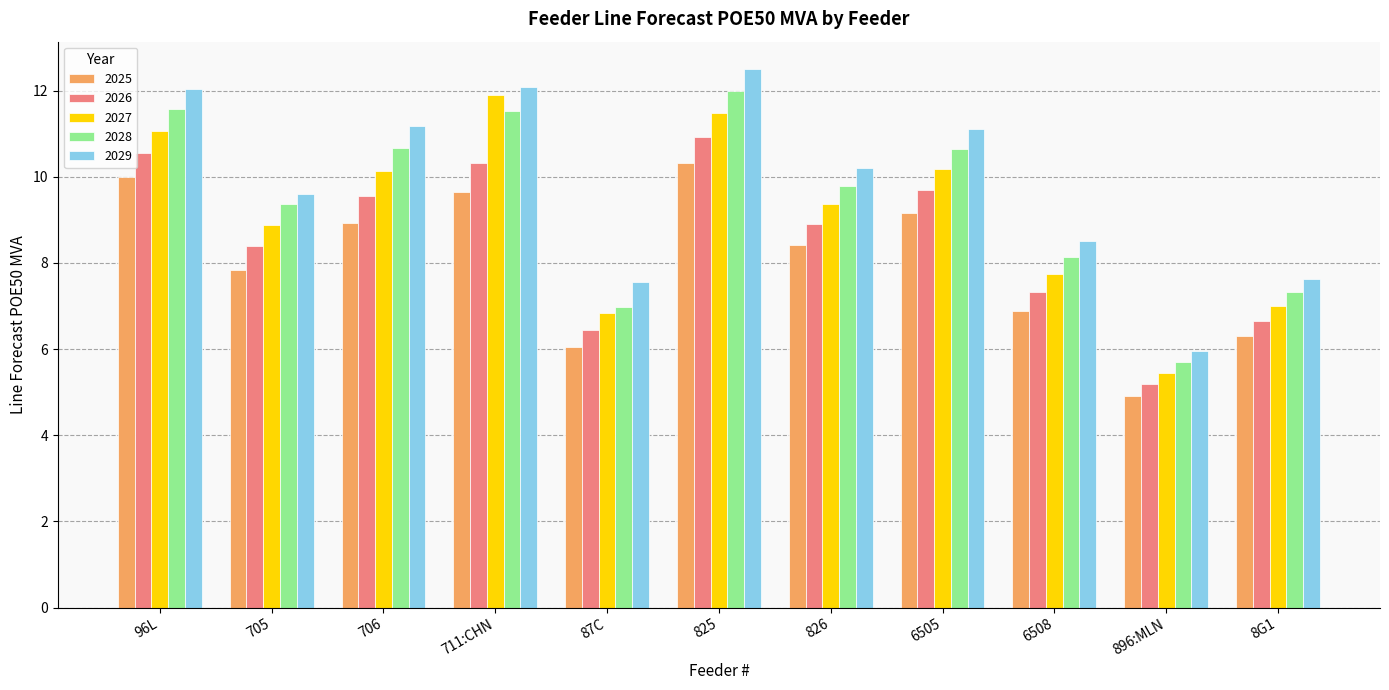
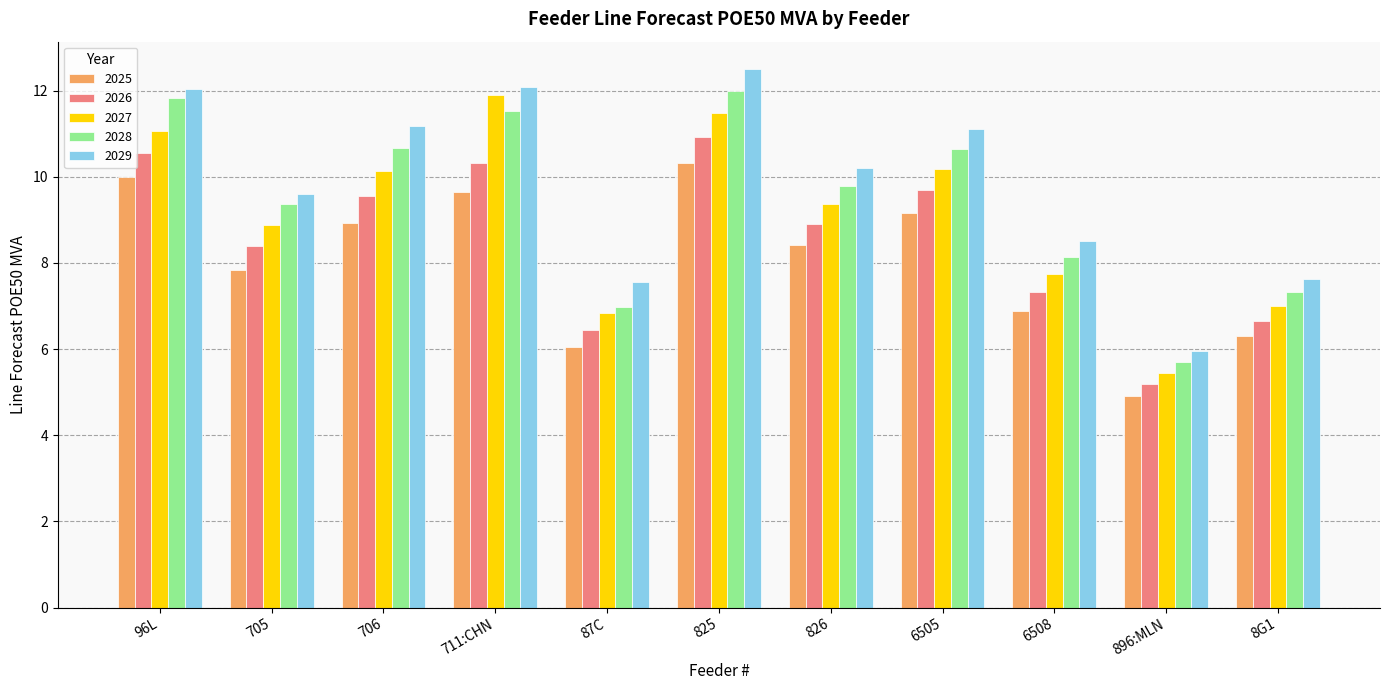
  {
    "2027": {
      "96L": 11.1,
      "705": 8.9,
      "706": 10.1,
      "711:CHN": 11.9,
      "87C": 6.8,
      "825": 11.5,
      "826": 9.4,
      "6505": 10.2,
      "6508": 7.7,
      "896:MLN": 5.5,
      "8G1": 7.0
    },
    "2028": {
-     "96L": 11.6,
+     "96L": 11.8,
      "705": 9.4,
      "706": 10.7,
      "711:CHN": 11.5,
      "87C": 7.0,
      "825": 12.0,
      "826": 9.8,
      "6505": 10.7,
      "6508": 8.1,
      "896:MLN": 5.7,
      "8G1": 7.3
    },
    "2029": {
      "96L": 12.0,
      "705": 9.6,
      "706": 11.2,
      "711:CHN": 12.1,
      "87C": 7.6,
      "825": 12.5,
      "826": 10.2,
      "6505": 11.1,
      "6508": 8.5,
      "896:MLN": 5.9,
      "8G1": 7.6
    }
  }
